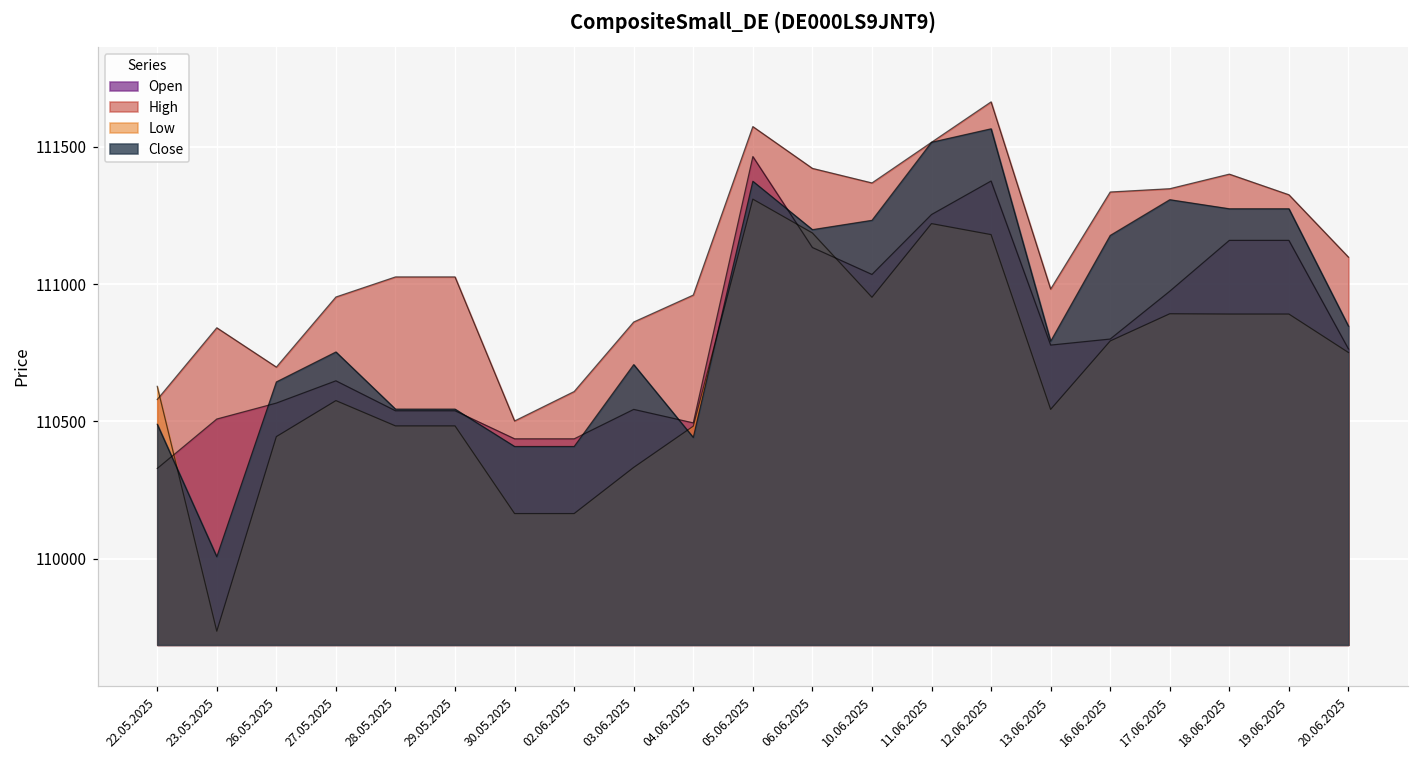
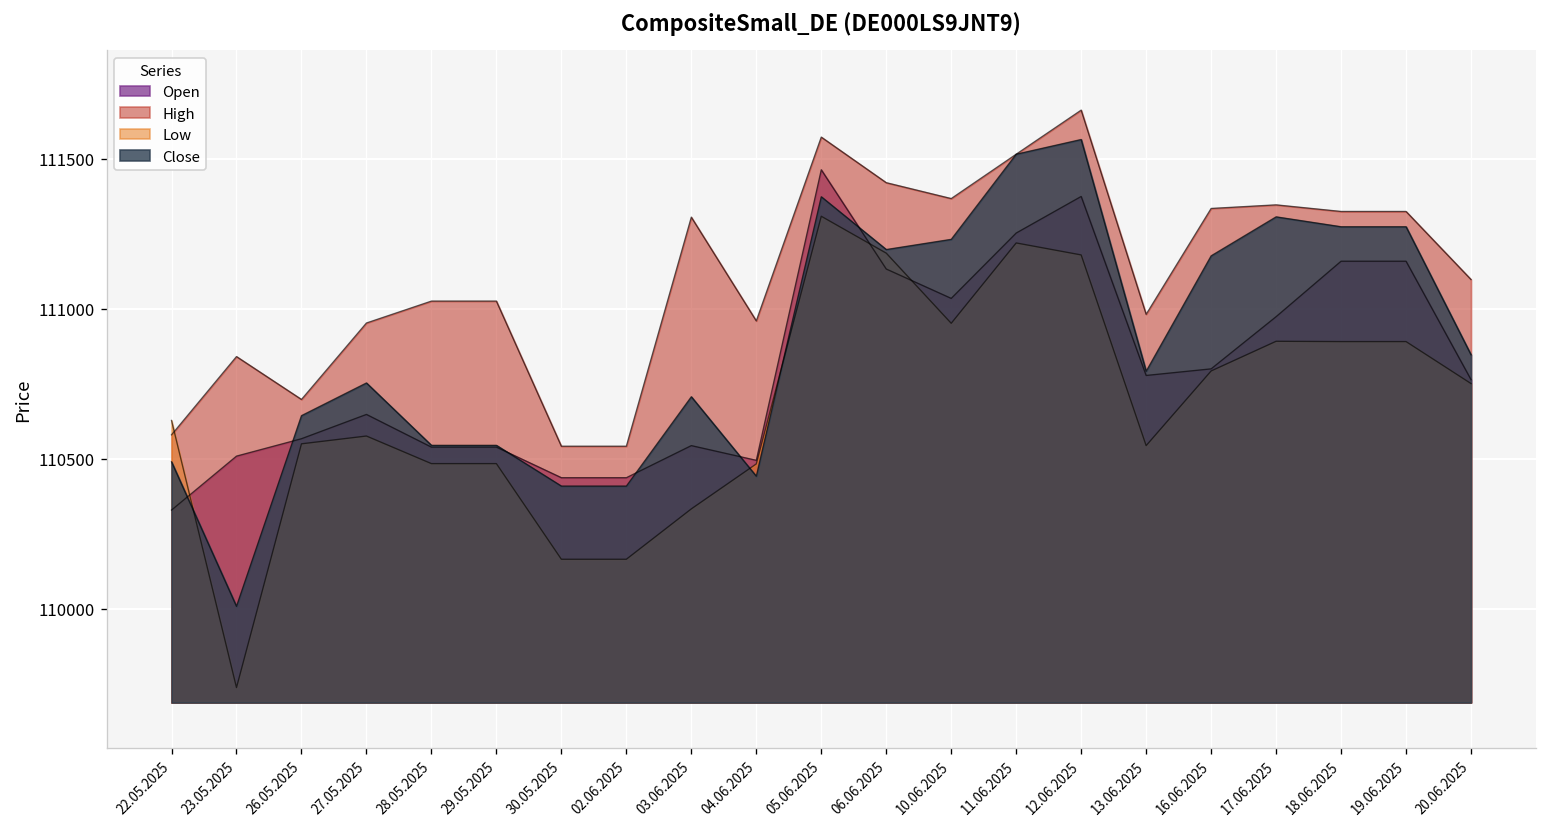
  {
    "Open": {
      "22.05.2025": 110330,
      "23.05.2025": 110510,
      "26.05.2025": 110570,
      "27.05.2025": 110650,
      "30.05.2025": 110440,
      "02.06.2025": 110440,
      "03.06.2025": 110540,
      "04.06.2025": 110500,
      "05.06.2025": 111460,
      "06.06.2025": 111130,
      "10.06.2025": 111040,
      "11.06.2025": 111250,
      "12.06.2025": 111380,
      "13.06.2025": 110780,
      "17.06.2025": 110970,
      "18.06.2025": 111160,
      "19.06.2025": 111160,
      "20.06.2025": 110760
    },
    "High": {
      "22.05.2025": 110580,
      "23.05.2025": 110840,
      "26.05.2025": 110700,
      "27.05.2025": 110950,
      "28.05.2025": 111030,
      "29.05.2025": 111030,
-     "30.05.2025": 110500,
-     "02.06.2025": 110610,
-     "03.06.2025": 110860,
+     "30.05.2025": 110540,
+     "02.06.2025": 110540,
+     "03.06.2025": 111310,
      "04.06.2025": 110960,
      "05.06.2025": 111570,
      "06.06.2025": 111420,
      "10.06.2025": 111370,
      "12.06.2025": 111660,
      "13.06.2025": 110980,
      "16.06.2025": 111340,
      "17.06.2025": 111350,
-     "18.06.2025": 111400,
+     "18.06.2025": 111330,
      "19.06.2025": 111330,
      "20.06.2025": 111100
    },
    "Low": {
      "22.05.2025": 110630,
      "23.05.2025": 109740,
-     "26.05.2025": 110450,
+     "26.05.2025": 110550,
      "27.05.2025": 110580,
      "28.05.2025": 110480,
      "29.05.2025": 110480,
      "30.05.2025": 110170,
      "02.06.2025": 110170,
      "03.06.2025": 110330,
      "04.06.2025": 110480,
      "05.06.2025": 111310,
      "06.06.2025": 111190,
      "10.06.2025": 110950,
      "11.06.2025": 111220,
      "12.06.2025": 111180,
      "13.06.2025": 110540,
      "17.06.2025": 110890,
      "18.06.2025": 110890,
      "19.06.2025": 110890,
      "20.06.2025": 110750
    },
    "Close": {
      "22.05.2025": 110490,
      "23.05.2025": 110010,
      "26.05.2025": 110640,
      "27.05.2025": 110750,
      "30.05.2025": 110410,
      "02.06.2025": 110410,
      "03.06.2025": 110710,
      "04.06.2025": 110440,
      "05.06.2025": 111370,
      "06.06.2025": 111200,
      "10.06.2025": 111230,
      "12.06.2025": 111570,
      "13.06.2025": 110790,
      "16.06.2025": 111180,
      "17.06.2025": 111310,
      "18.06.2025": 111270,
      "19.06.2025": 111270,
      "20.06.2025": 110850
    }
  }
